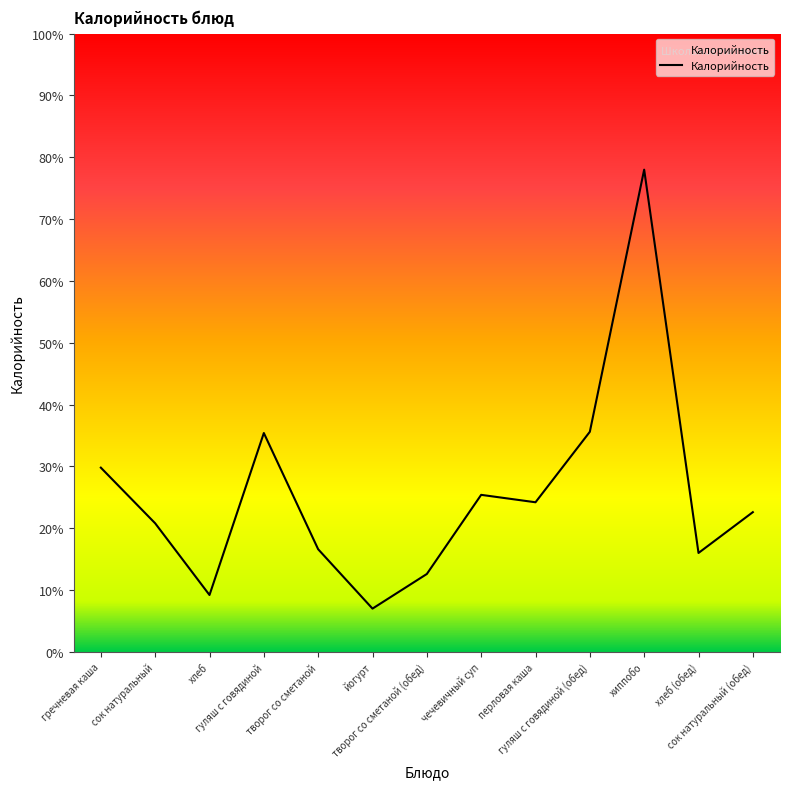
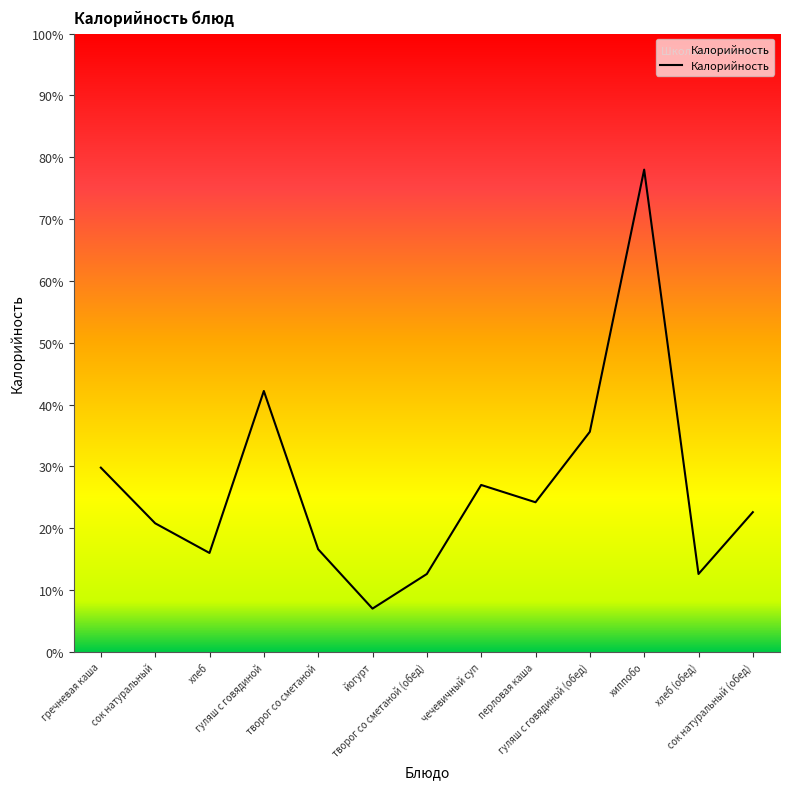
  {
    "гречневая каша": "30%",
    "сок натуральный": "21%",
-   "хлеб": "9%",
-   "гуляш с говядиной": "35%",
+   "хлеб": "16%",
+   "гуляш с говядиной": "42%",
    "творог со сметаной": "17%",
    "йогурт": "7%",
    "творог со сметаной (обед)": "13%",
-   "чечевичный суп": "25%",
+   "чечевичный суп": "27%",
    "перловая каша": "24%",
    "гуляш с говядиной (обед)": "36%",
    "хиппобо": "78%",
-   "хлеб (обед)": "16%",
+   "хлеб (обед)": "13%",
    "сок натуральный (обед)": "23%"
  }
